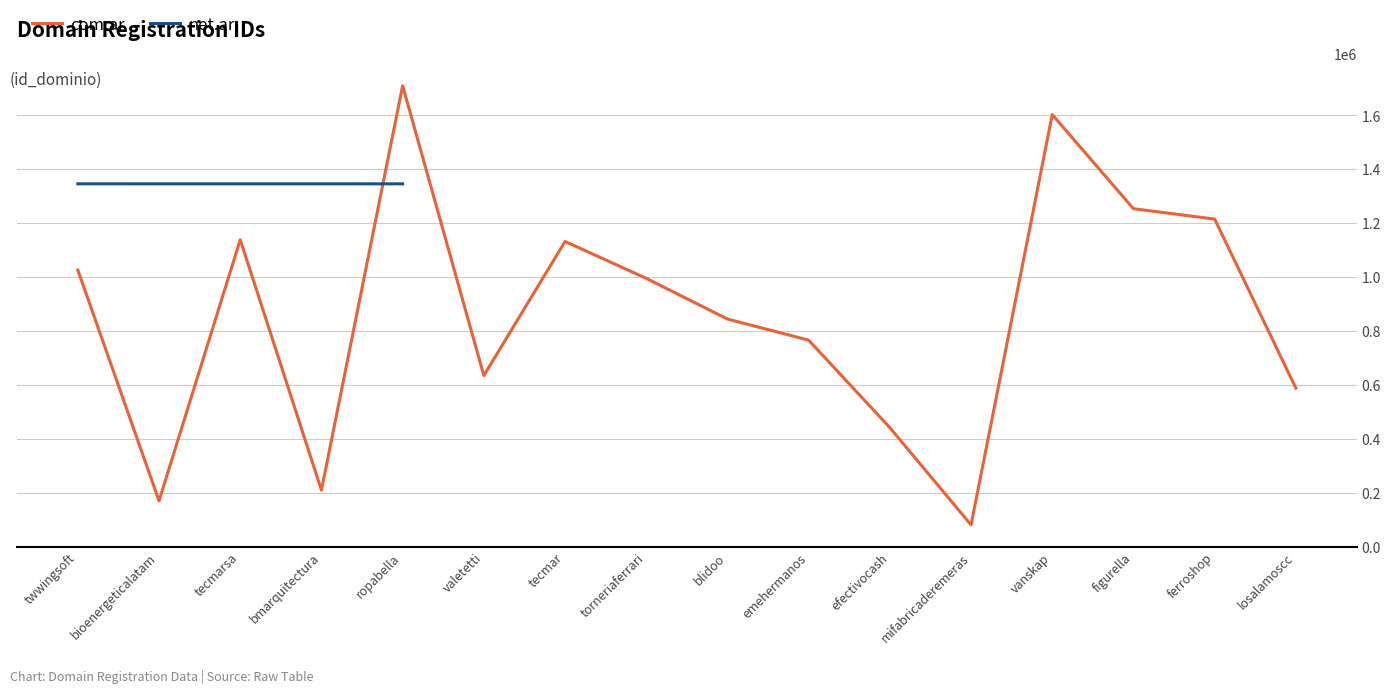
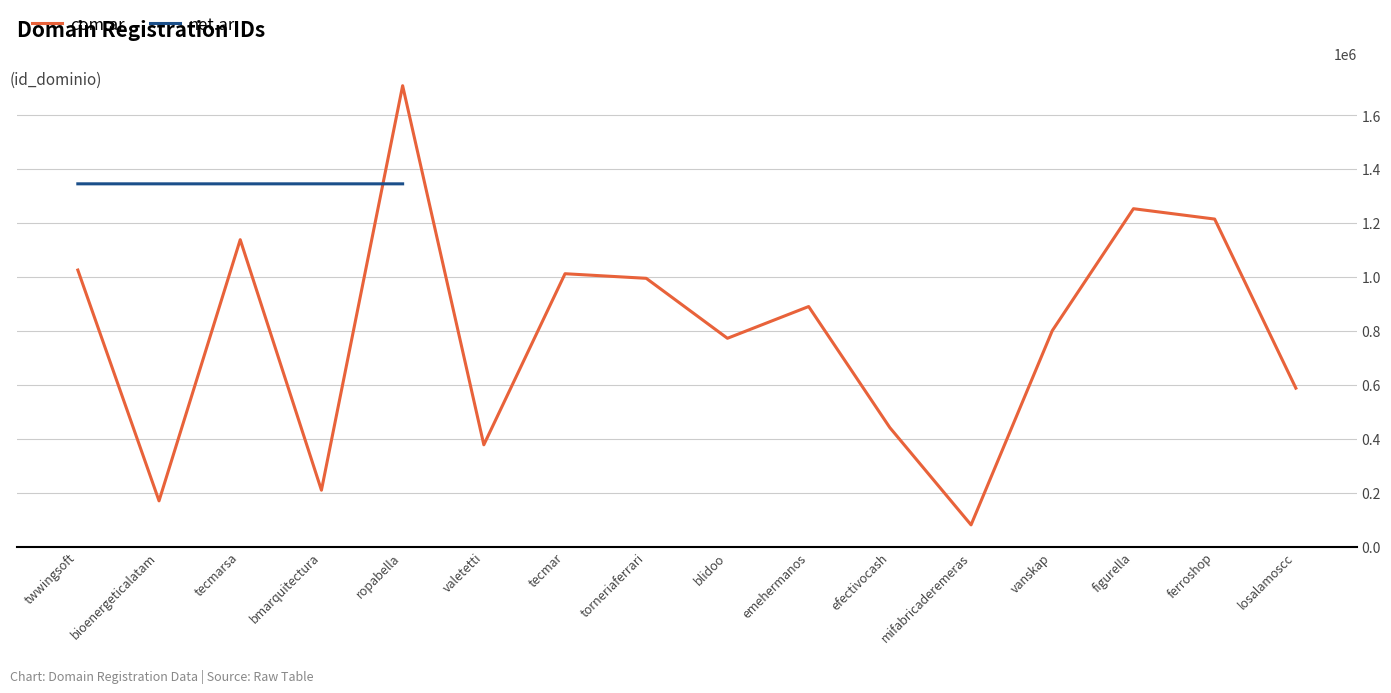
  {
    "com.ar": {
      "twwingsoft": 1030000,
      "bioenergeticalatam": 170000,
      "tecmarsa": 1140000,
      "bmarquitectura": 210000,
      "ropabella": 1710000,
-     "valetetti": 630000,
-     "tecmar": 1130000,
+     "valetetti": 380000,
+     "tecmar": 1010000,
      "torneriaferrari": 1000000,
-     "blidoo": 840000,
-     "emehermanos": 770000,
+     "blidoo": 770000,
+     "emehermanos": 890000,
      "efectivocash": 440000,
      "mifabricaderemeras": 80000,
-     "vanskap": 1600000,
+     "vanskap": 800000,
      "figurella": 1250000,
      "ferroshop": 1220000,
      "losalamoscc": 590000
    },
    "net.ar": {
      "twwingsoft": 1350000,
      "bioenergeticalatam": 1350000,
      "tecmarsa": 1350000,
      "bmarquitectura": 1350000,
      "ropabella": 1350000
    }
  }
